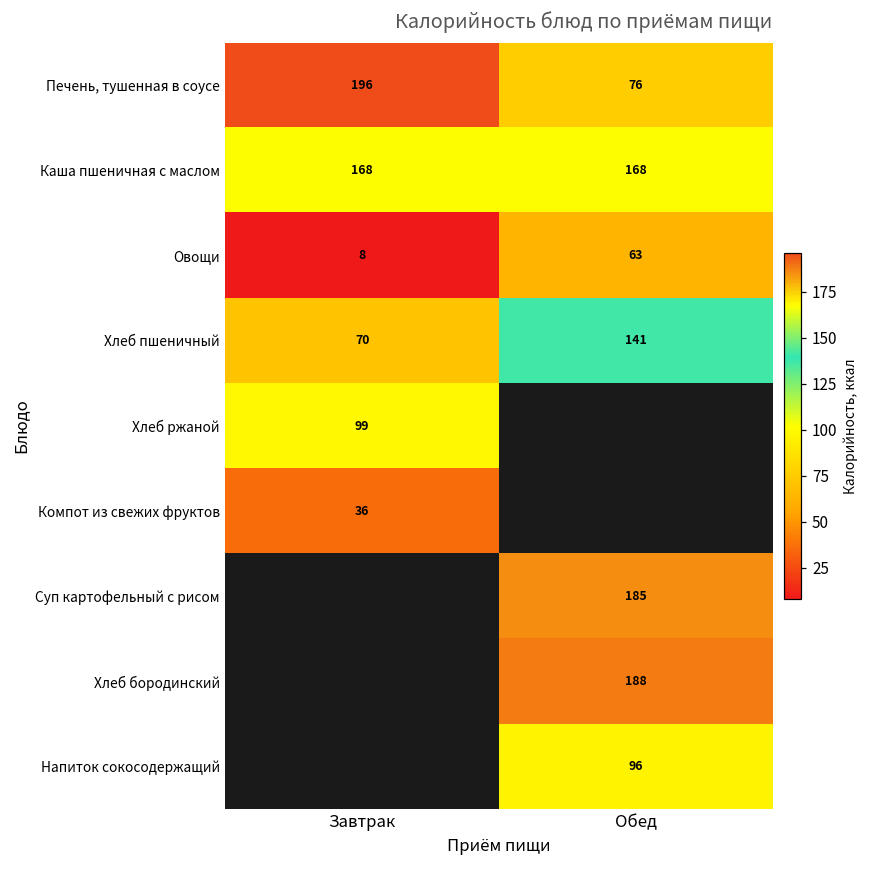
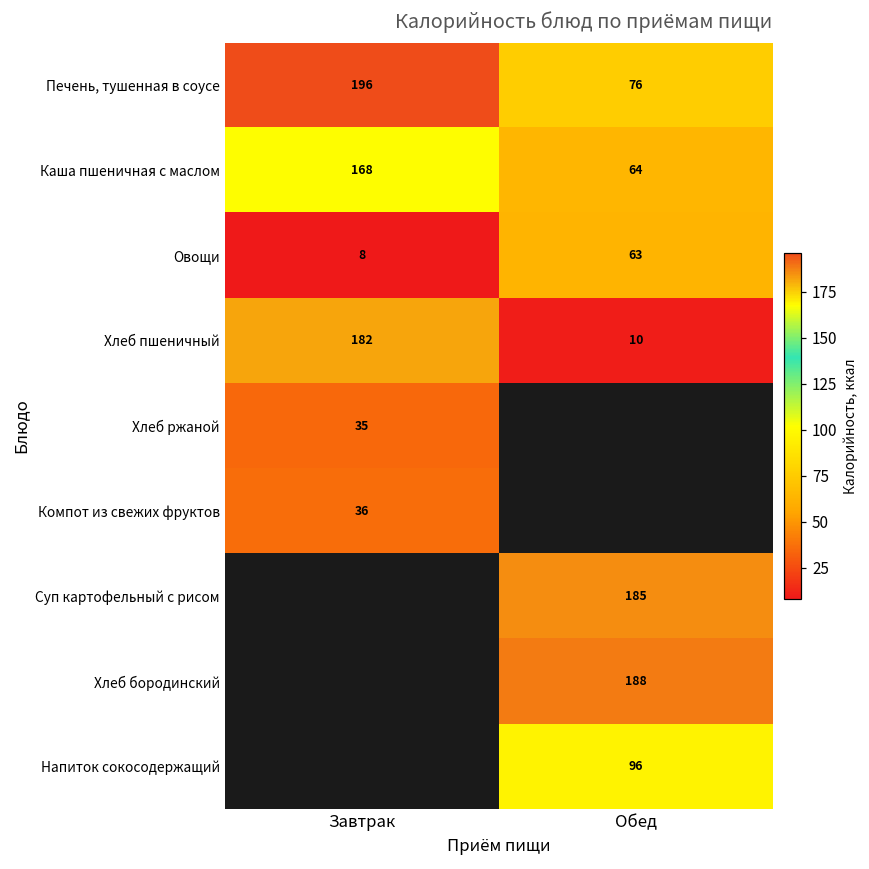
  {
    "Печень, тушенная в соусе": {
      "Завтрак": 196,
      "Обед": 76
    },
    "Каша пшеничная с маслом": {
      "Завтрак": 168,
-     "Обед": 168
+     "Обед": 64
    },
    "Овощи": {
      "Завтрак": 8,
      "Обед": 63
    },
    "Хлеб пшеничный": {
-     "Завтрак": 70,
-     "Обед": 141
+     "Завтрак": 182,
+     "Обед": 10
    },
    "Хлеб ржаной": {
-     "Завтрак": 99
+     "Завтрак": 35
    },
    "Компот из свежих фруктов": {
      "Завтрак": 36
    },
    "Суп картофельный с рисом": {
      "Обед": 185
    },
    "Хлеб бородинский": {
      "Обед": 188
    },
    "Напиток сокосодержащий": {
      "Обед": 96
    }
  }
